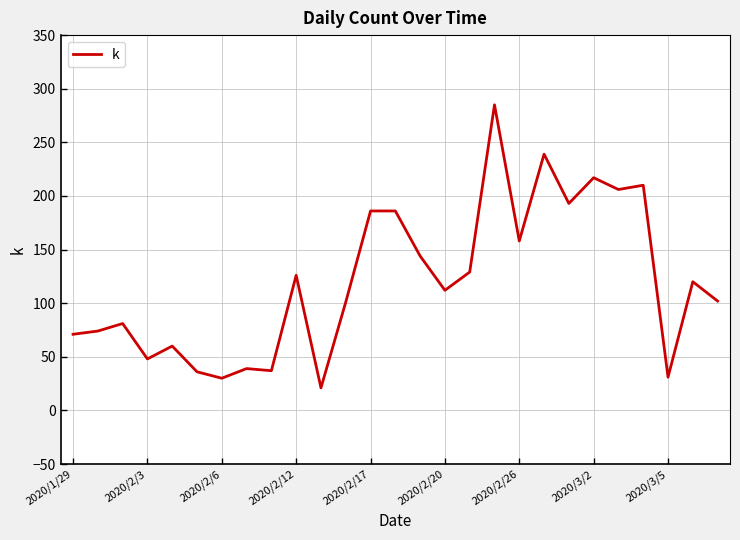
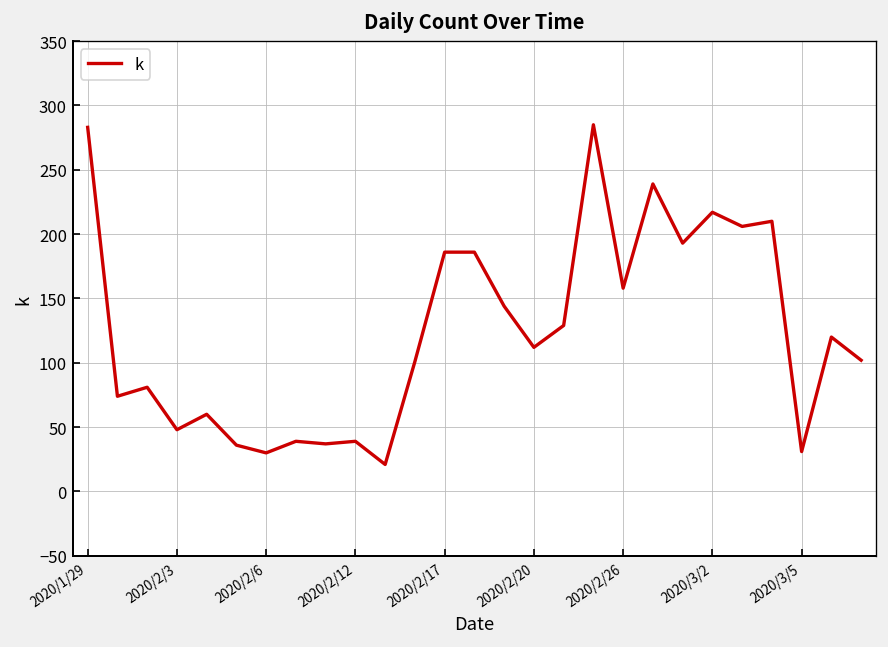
  {
-   "2020/1/29": 71,
+   "2020/1/29": 283,
    "2020/2/3": 48,
    "2020/2/6": 30,
-   "2020/2/12": 126,
+   "2020/2/12": 39,
    "2020/2/17": 186,
    "2020/2/20": 112,
    "2020/2/26": 158,
    "2020/3/2": 217,
    "2020/3/5": 31
  }
